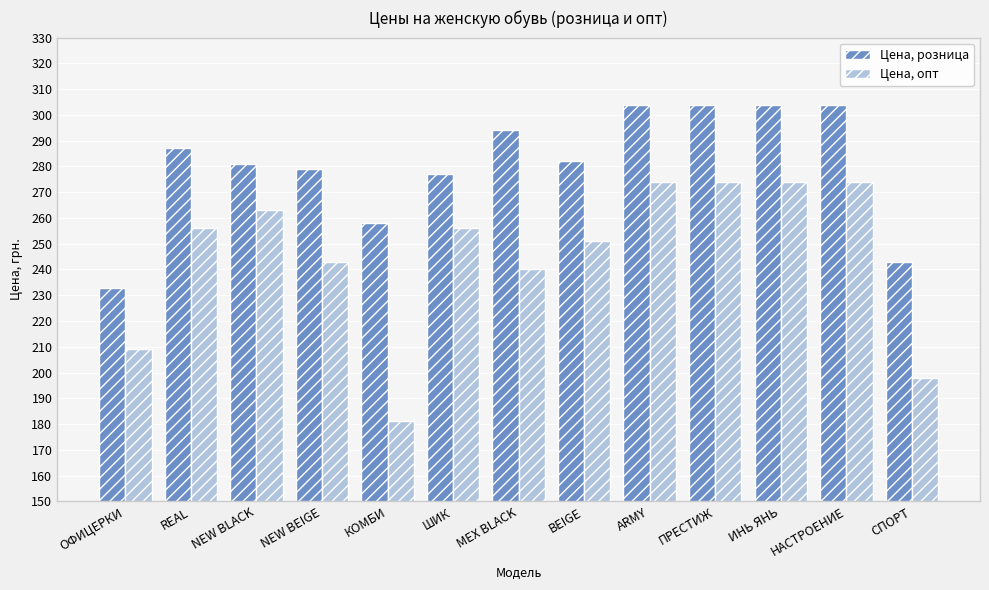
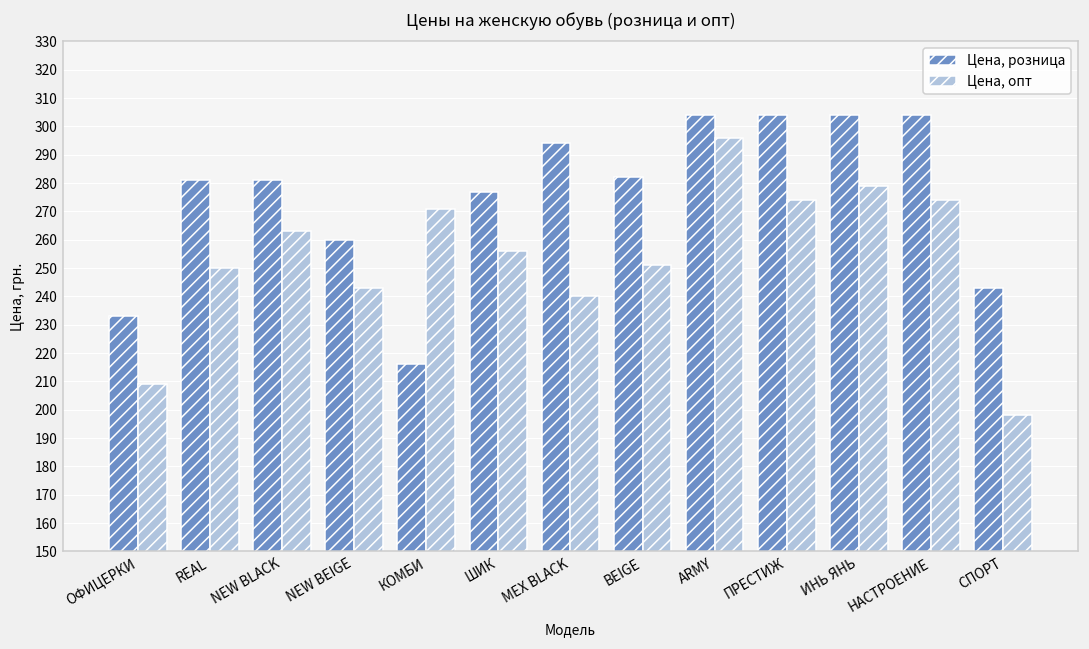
  {
    "Цена, розница": {
      "ОФИЦЕРКИ": 233,
-     "REAL": 287,
+     "REAL": 281,
      "NEW BLACK": 281,
-     "NEW BEIGE": 279,
-     "КОМБИ": 258,
+     "NEW BEIGE": 260,
+     "КОМБИ": 216,
      "ШИК": 277,
      "МЕХ BLACK": 294,
      "BEIGE": 282,
      "ARMY": 304,
      "ПРЕСТИЖ": 304,
      "ИНЬ ЯНЬ": 304,
      "НАСТРОЕНИЕ": 304,
      "СПОРТ": 243
    },
    "Цена, опт": {
      "ОФИЦЕРКИ": 209,
-     "REAL": 256,
+     "REAL": 250,
      "NEW BLACK": 263,
      "NEW BEIGE": 243,
-     "КОМБИ": 181,
+     "КОМБИ": 271,
      "ШИК": 256,
      "МЕХ BLACK": 240,
      "BEIGE": 251,
-     "ARMY": 274,
+     "ARMY": 296,
      "ПРЕСТИЖ": 274,
-     "ИНЬ ЯНЬ": 274,
+     "ИНЬ ЯНЬ": 279,
      "НАСТРОЕНИЕ": 274,
      "СПОРТ": 198
    }
  }
